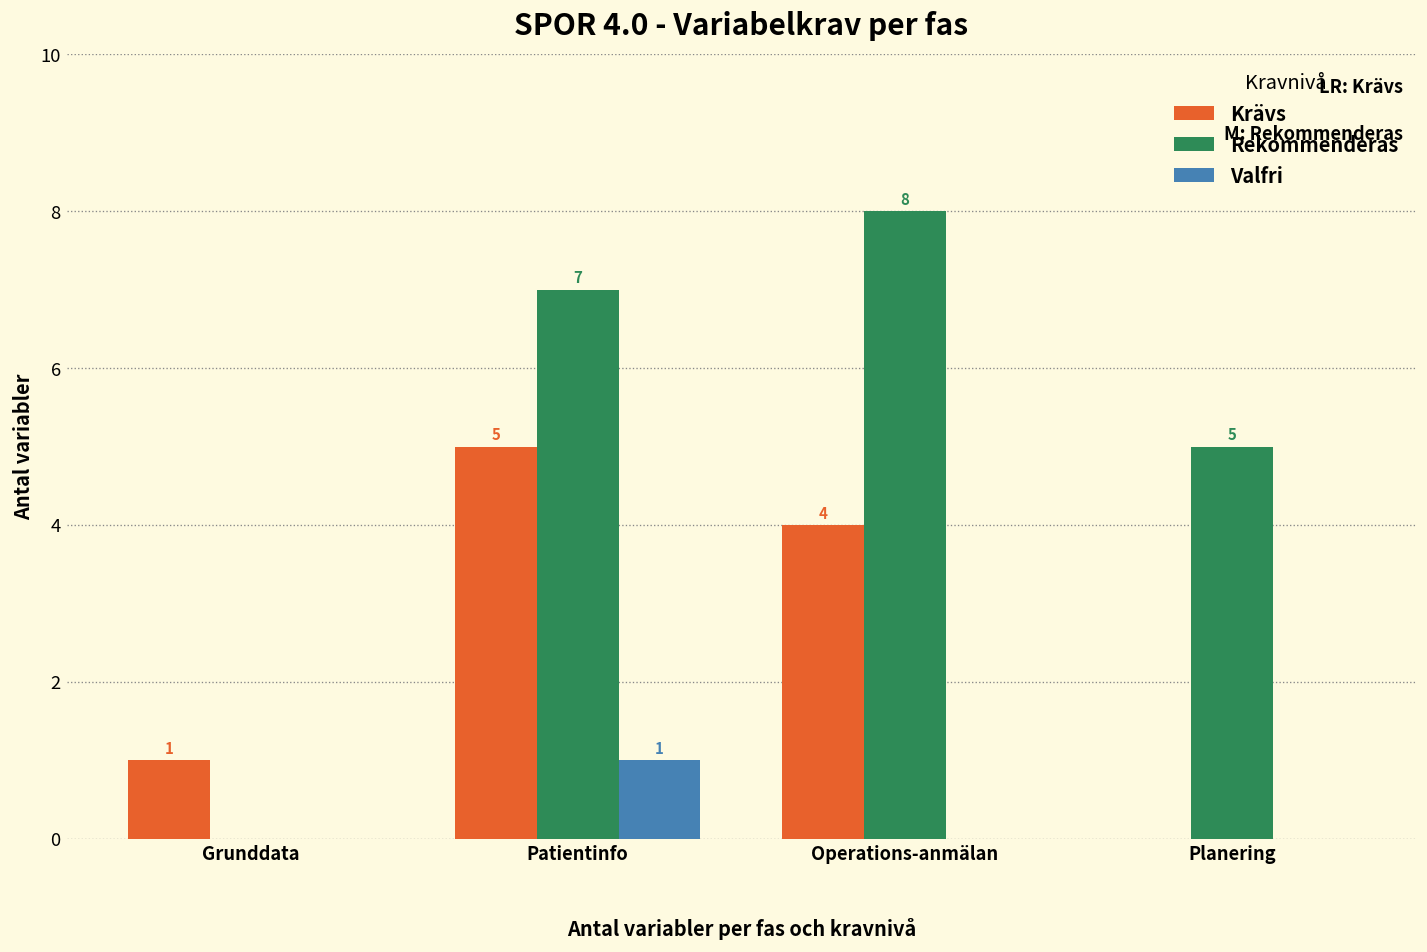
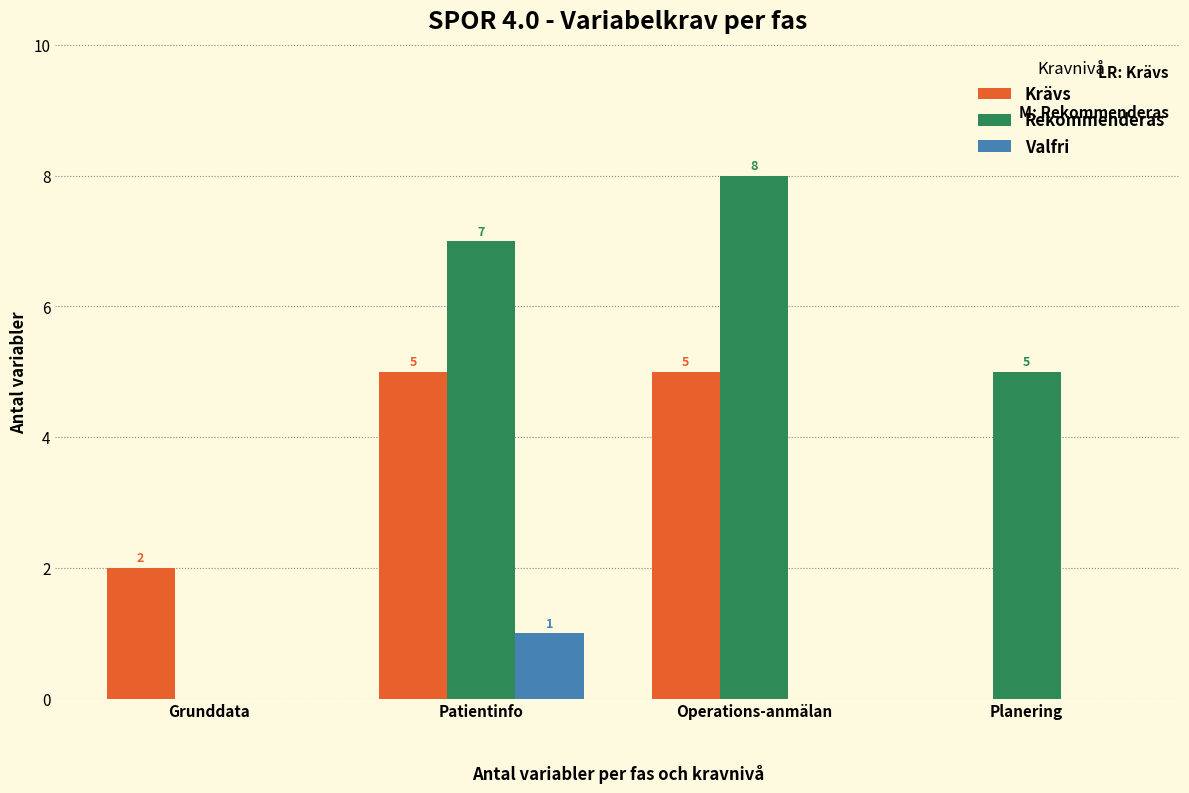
  {
    "Krävs": {
-     "Grunddata": 1,
+     "Grunddata": 2,
      "Patientinfo": 5,
-     "Operations-anmälan": 4
+     "Operations-anmälan": 5
    },
    "Rekommenderas": {
      "Patientinfo": 7,
      "Operations-anmälan": 8,
      "Planering": 5
    },
    "Valfri": {
      "Patientinfo": 1
    }
  }
